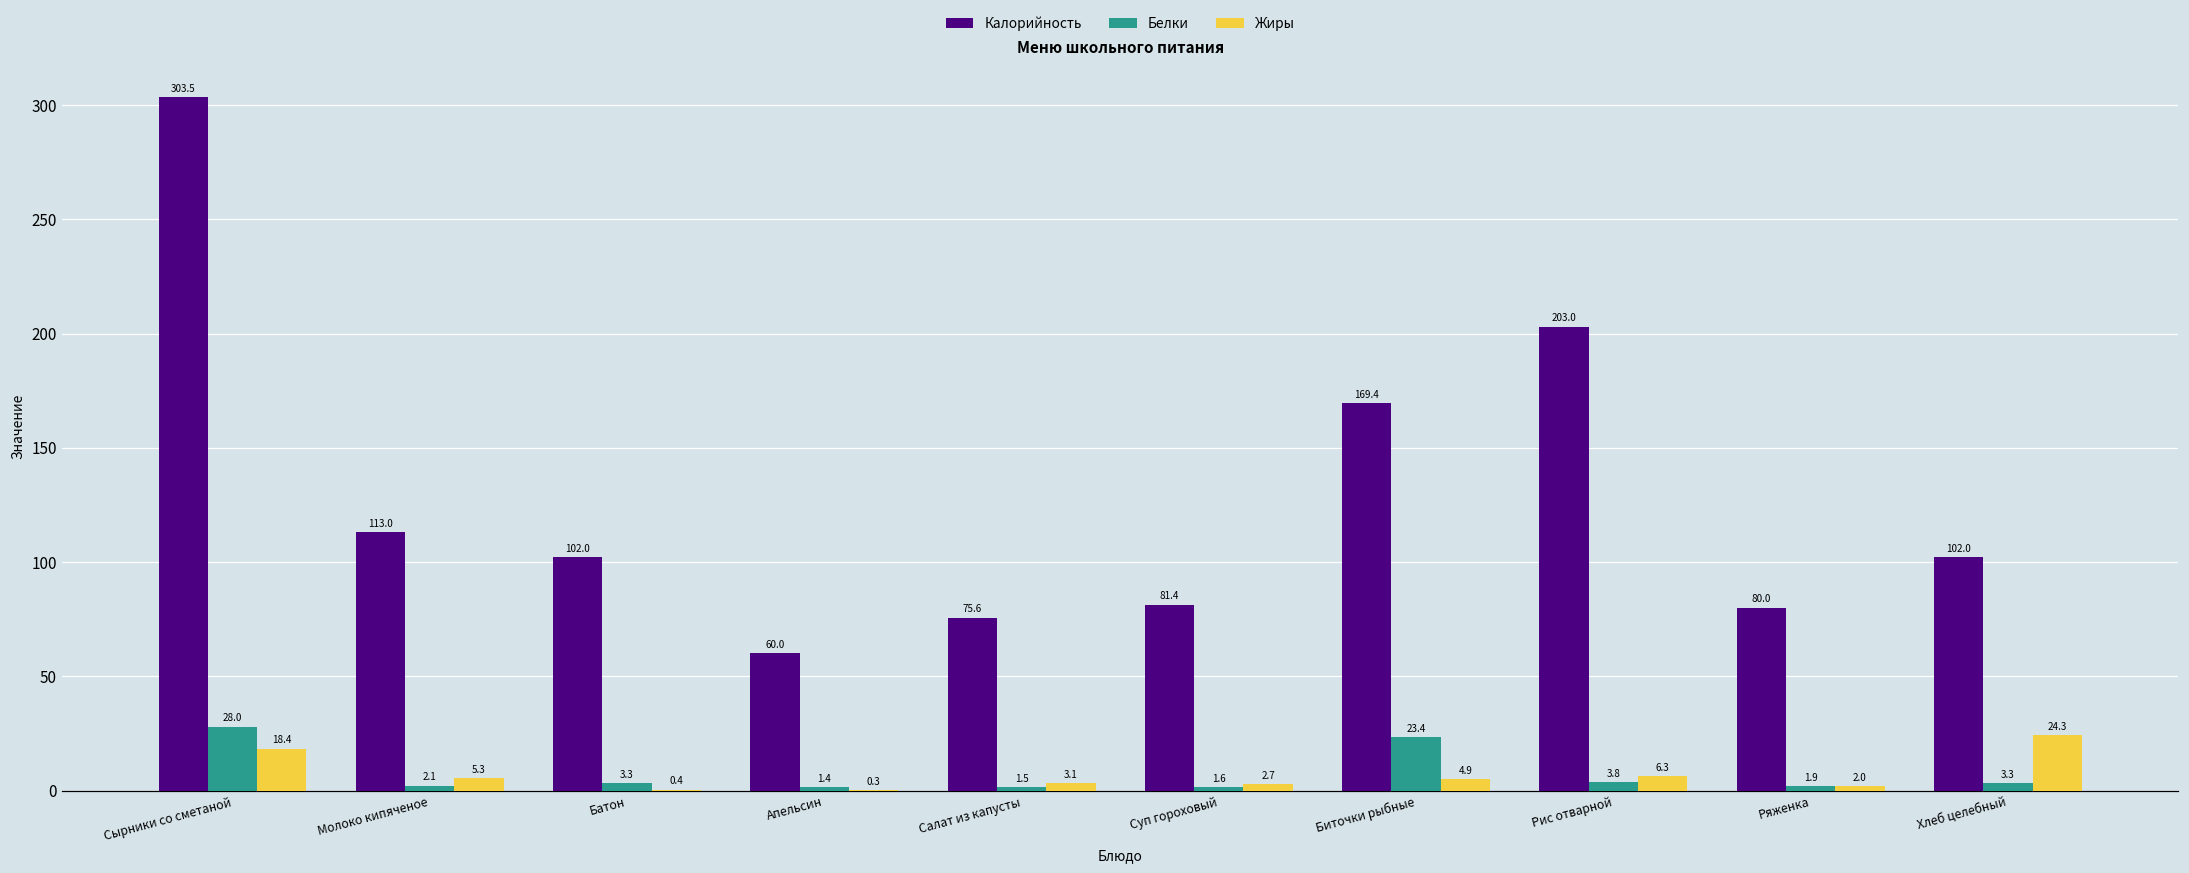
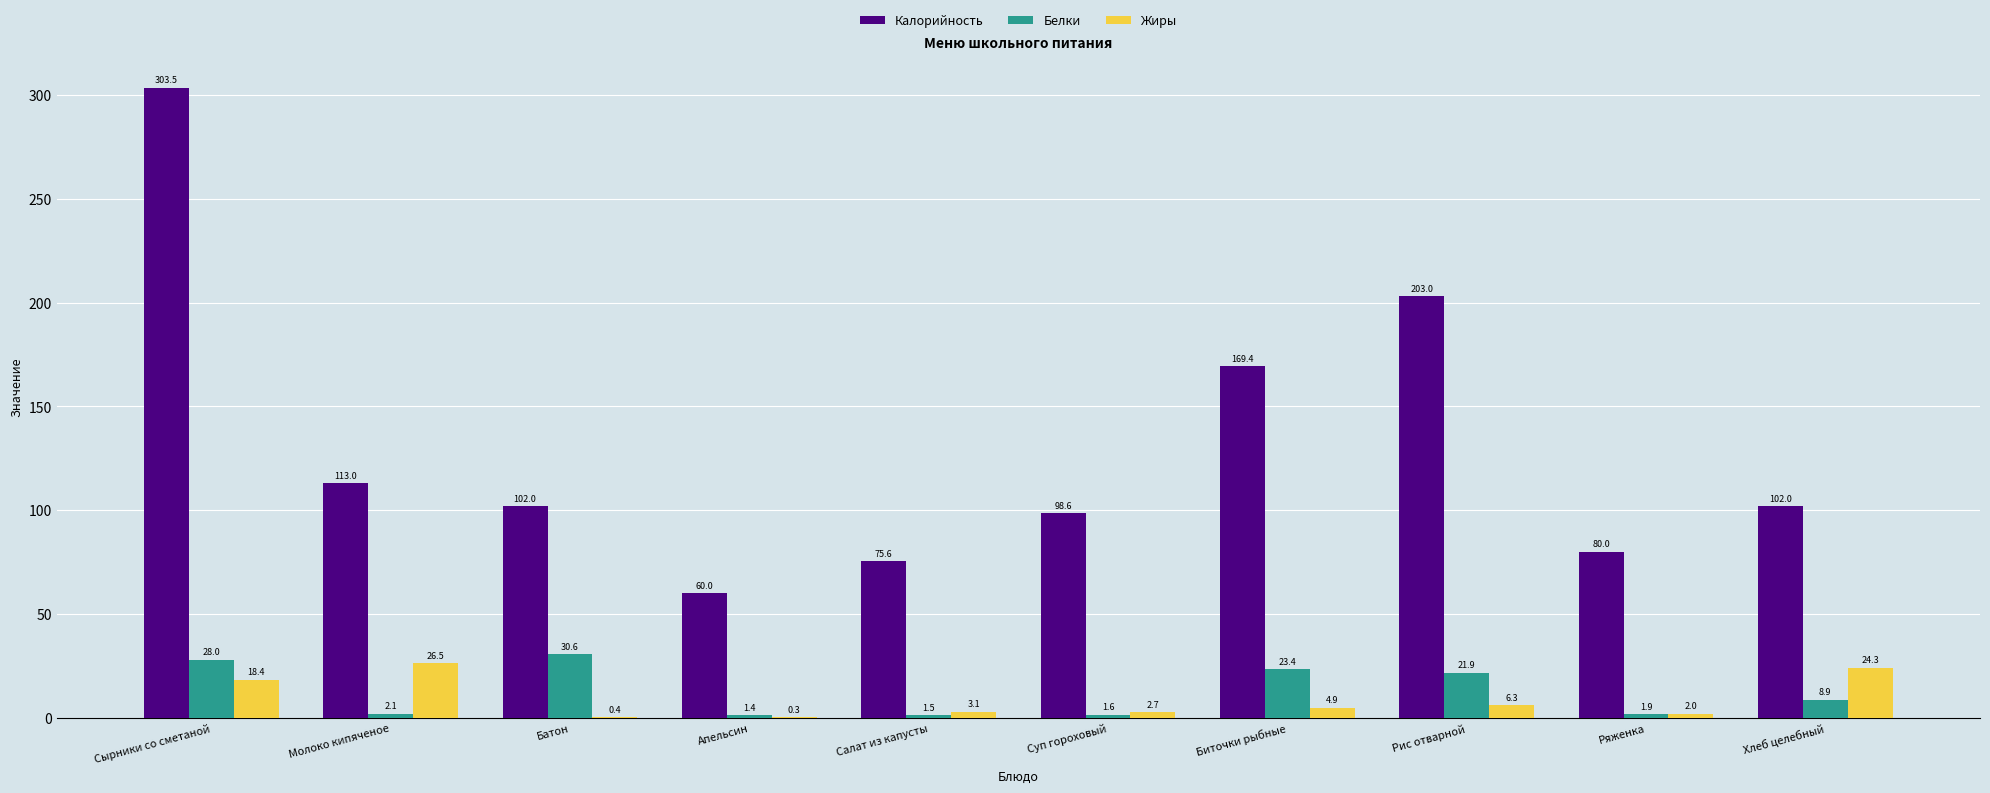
  {
    "Калорийность": {
      "Сырники со сметаной": 303.5,
      "Молоко кипяченое": 113.0,
      "Батон": 102.0,
      "Апельсин": 60.0,
      "Салат из капусты": 75.6,
-     "Суп гороховый": 81.4,
+     "Суп гороховый": 98.6,
      "Биточки рыбные": 169.4,
      "Рис отварной": 203.0,
      "Ряженка": 80.0,
      "Хлеб целебный": 102.0
    },
    "Белки": {
      "Сырники со сметаной": 28.0,
      "Молоко кипяченое": 2.1,
-     "Батон": 3.3,
+     "Батон": 30.6,
      "Апельсин": 1.4,
      "Салат из капусты": 1.5,
      "Суп гороховый": 1.6,
      "Биточки рыбные": 23.4,
-     "Рис отварной": 3.8,
+     "Рис отварной": 21.9,
      "Ряженка": 1.9,
-     "Хлеб целебный": 3.3
+     "Хлеб целебный": 8.9
    },
    "Жиры": {
      "Сырники со сметаной": 18.4,
-     "Молоко кипяченое": 5.3,
+     "Молоко кипяченое": 26.5,
      "Батон": 0.4,
      "Апельсин": 0.3,
      "Салат из капусты": 3.1,
      "Суп гороховый": 2.7,
      "Биточки рыбные": 4.9,
      "Рис отварной": 6.3,
      "Ряженка": 2.0,
      "Хлеб целебный": 24.3
    }
  }
